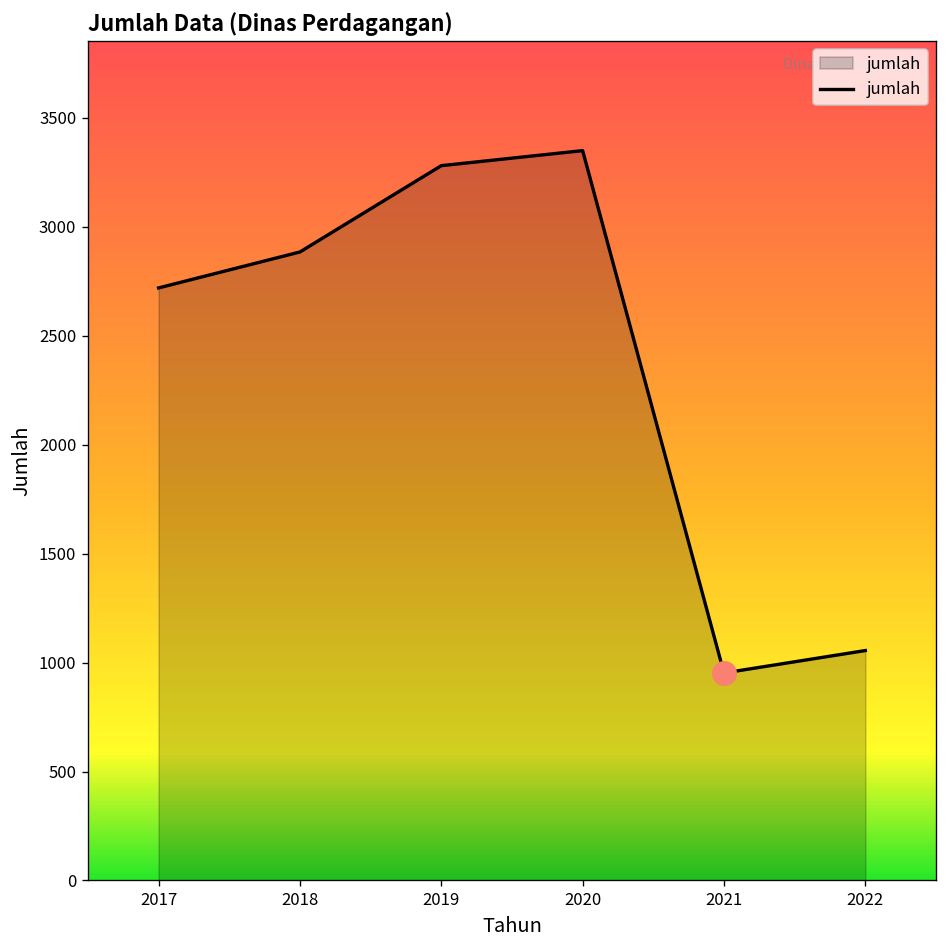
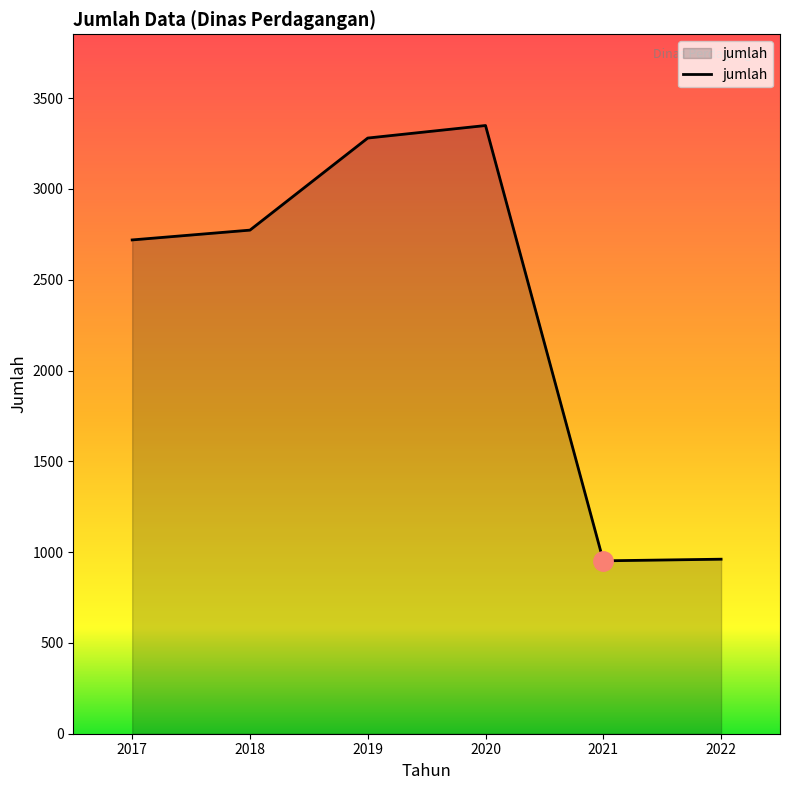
  {
    "jumlah": {
      "2017": 2720,
-     "2018": 2880,
+     "2018": 2770,
      "2019": 3280,
      "2020": 3350,
-     "2022": 1060
+     "2022": 960
    }
  }
